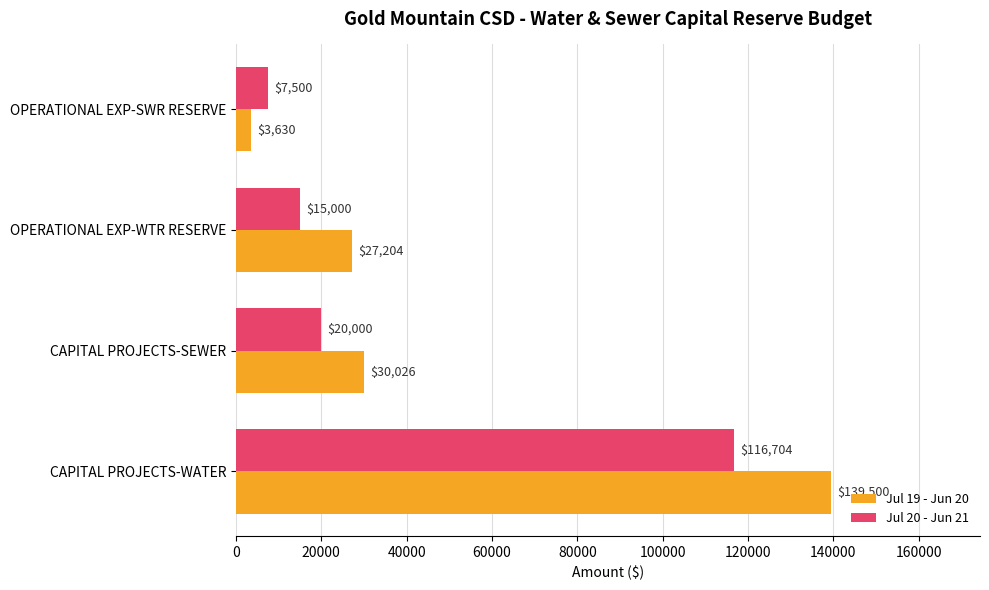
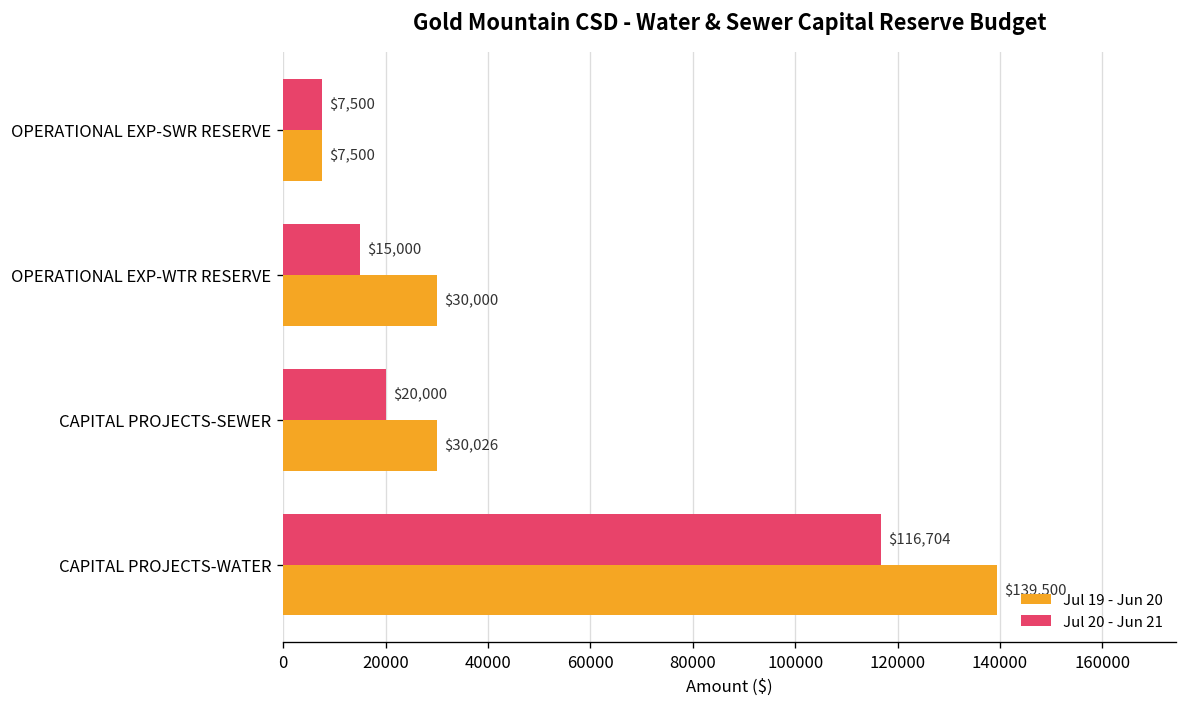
  {
    "Jul 19 - Jun 20": {
-     "OPERATIONAL EXP-SWR RESERVE": "$3,630",
-     "OPERATIONAL EXP-WTR RESERVE": "$27,204",
+     "OPERATIONAL EXP-SWR RESERVE": "$7,500",
+     "OPERATIONAL EXP-WTR RESERVE": "$30,000",
      "CAPITAL PROJECTS-SEWER": "$30,026",
      "CAPITAL PROJECTS-WATER": "$139,500"
    },
    "Jul 20 - Jun 21": {
      "OPERATIONAL EXP-SWR RESERVE": "$7,500",
      "OPERATIONAL EXP-WTR RESERVE": "$15,000",
      "CAPITAL PROJECTS-SEWER": "$20,000",
      "CAPITAL PROJECTS-WATER": "$116,704"
    }
  }
